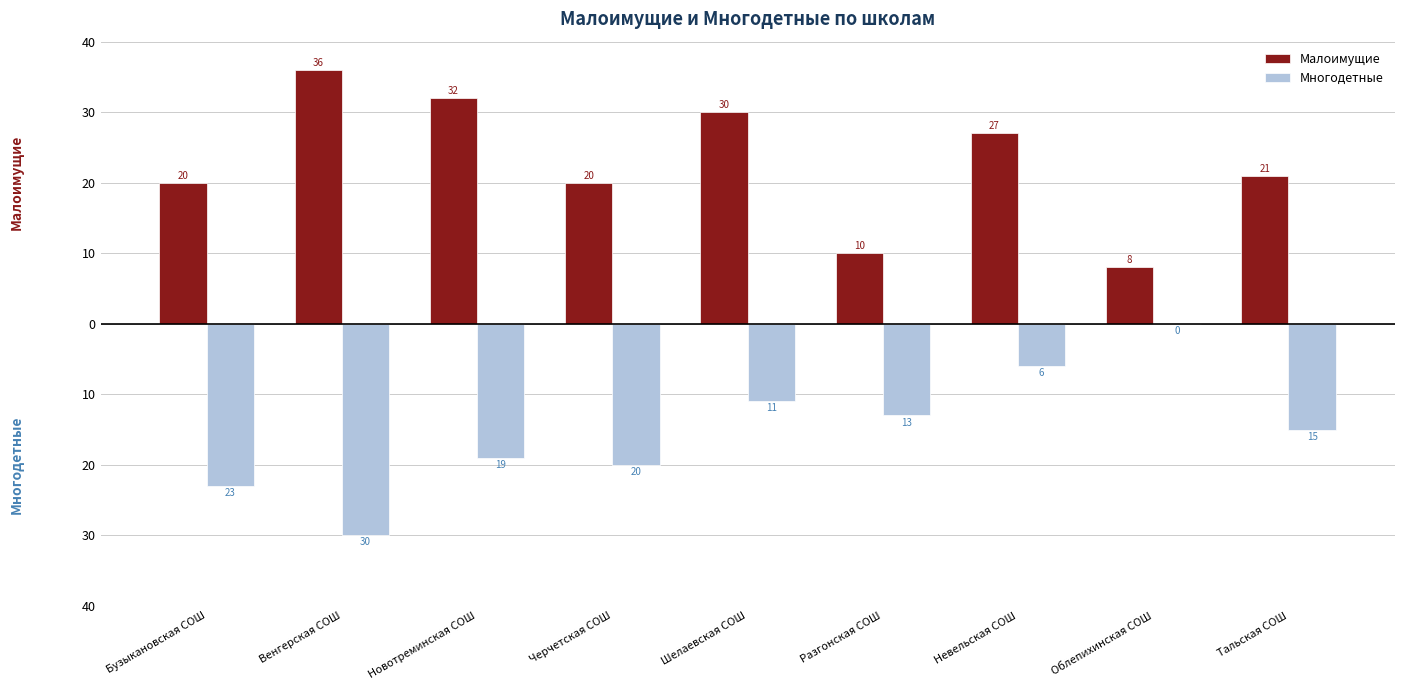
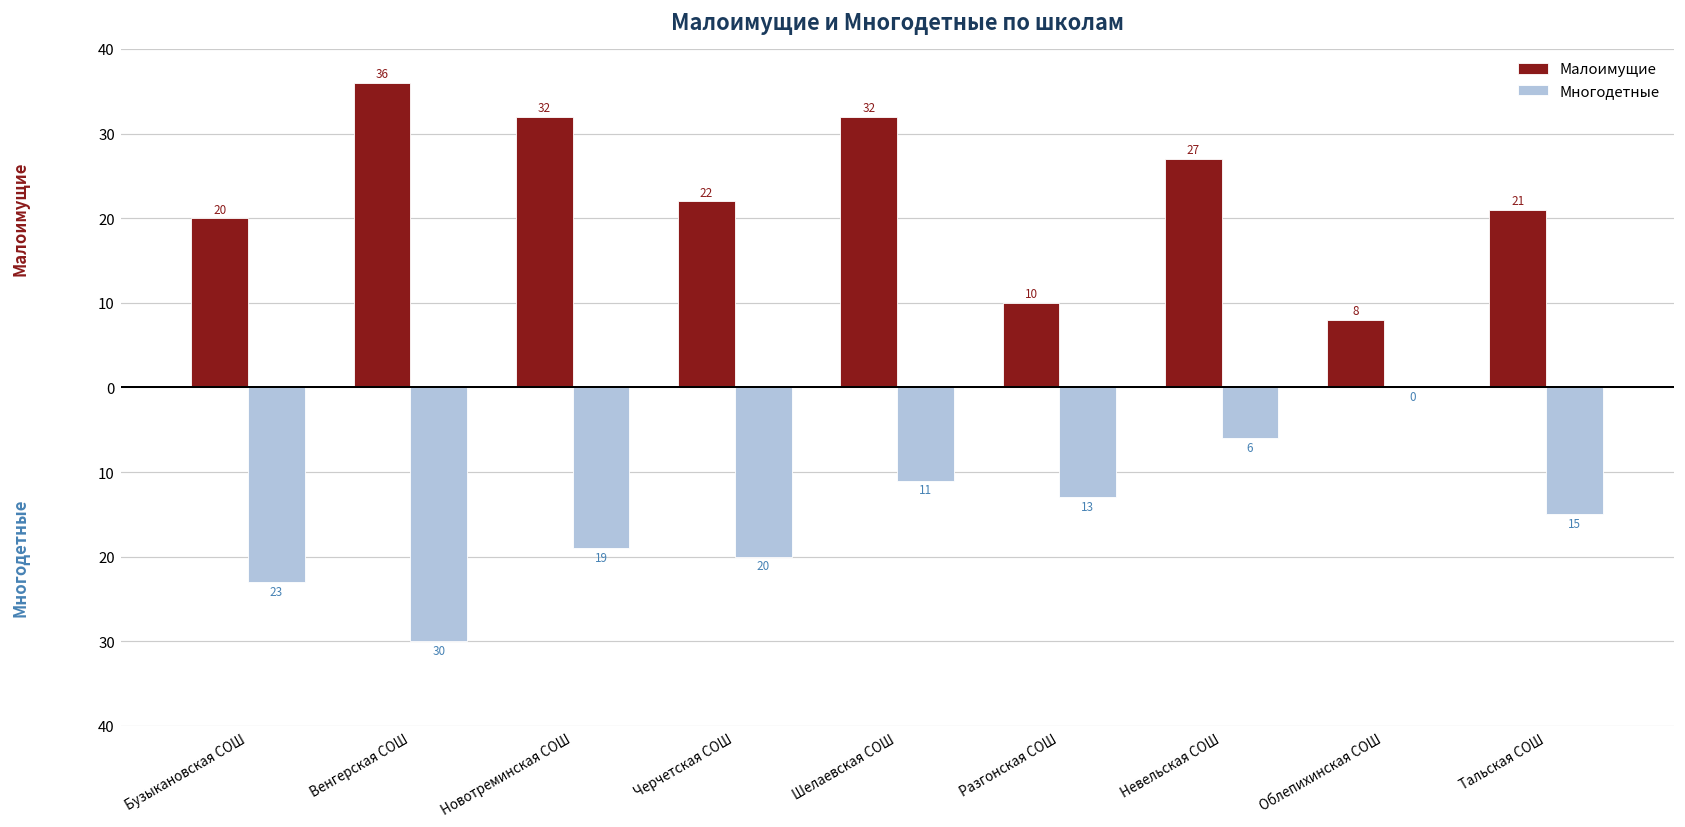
  {
    "Малоимущие": {
      "Бузыкановская СОШ": 20,
      "Венгерская СОШ": 36,
      "Новотреминская СОШ": 32,
-     "Черчетская СОШ": 20,
-     "Шелаевская СОШ": 30,
+     "Черчетская СОШ": 22,
+     "Шелаевская СОШ": 32,
      "Разгонская СОШ": 10,
      "Невельская СОШ": 27,
      "Облепихинская СОШ": 8,
      "Тальская СОШ": 21
    },
    "Многодетные": {
      "Облепихинская СОШ": 0
    }
  }
